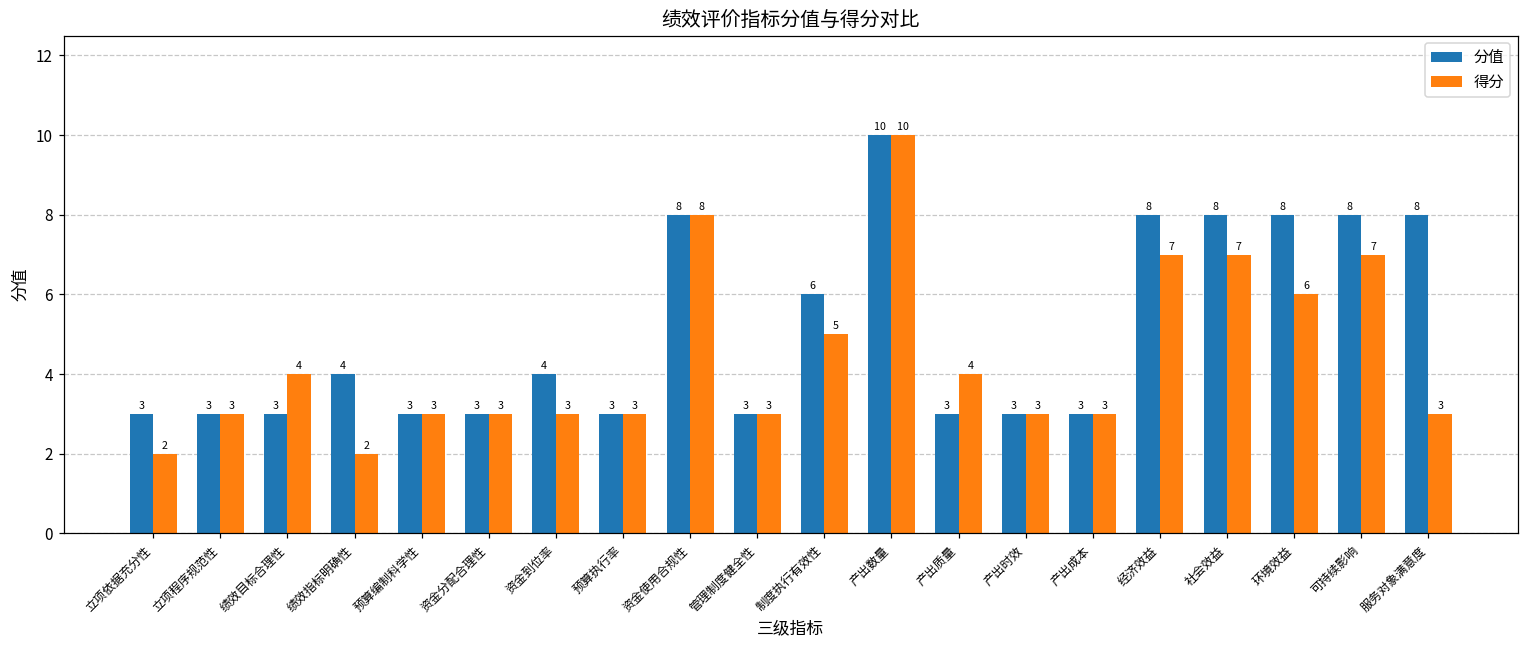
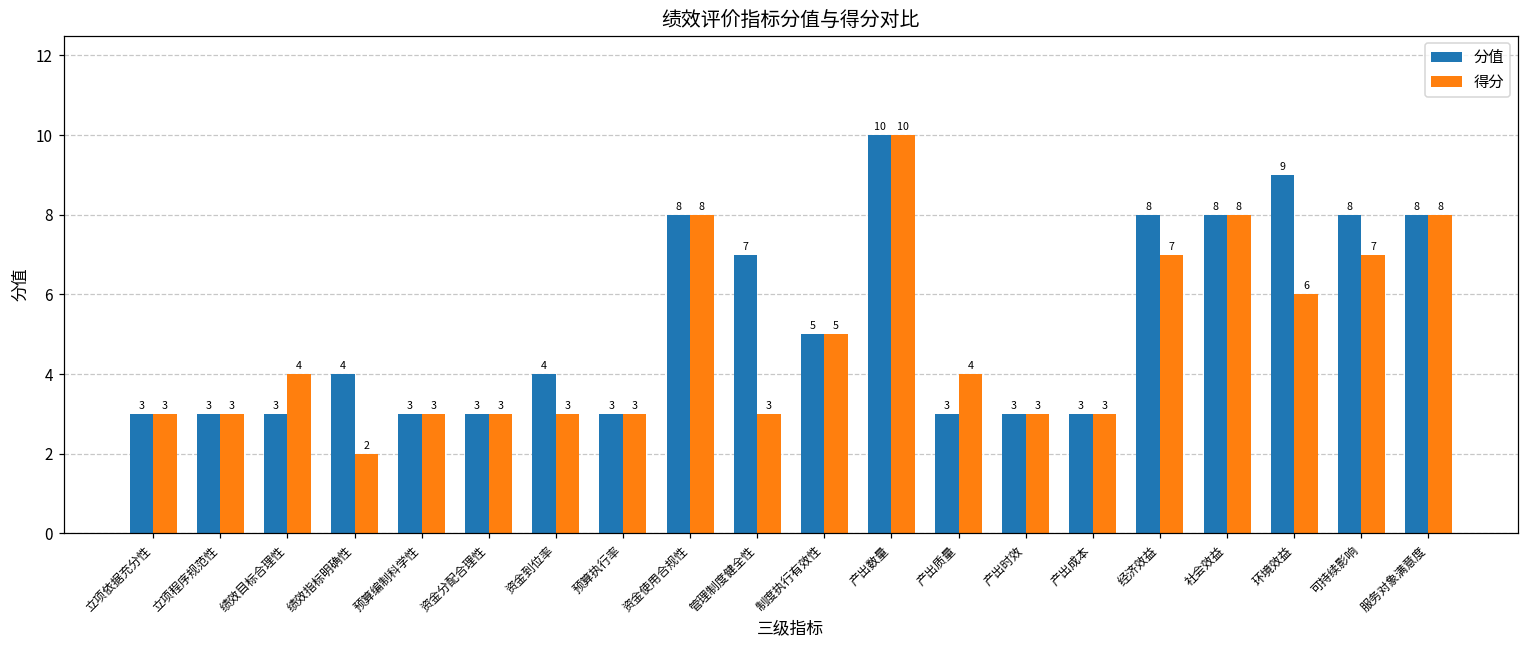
  {
    "分值": {
      "立项依据充分性": 3,
      "立项程序规范性": 3,
      "绩效目标合理性": 3,
      "绩效指标明确性": 4,
      "预算编制科学性": 3,
      "资金分配合理性": 3,
      "资金到位率": 4,
      "预算执行率": 3,
      "资金使用合规性": 8,
-     "管理制度健全性": 3,
-     "制度执行有效性": 6,
+     "管理制度健全性": 7,
+     "制度执行有效性": 5,
      "产出数量": 10,
      "产出质量": 3,
      "产出时效": 3,
      "产出成本": 3,
      "经济效益": 8,
      "社会效益": 8,
-     "环境效益": 8,
+     "环境效益": 9,
      "可持续影响": 8,
      "服务对象满意度": 8
    },
    "得分": {
-     "立项依据充分性": 2,
+     "立项依据充分性": 3,
      "立项程序规范性": 3,
      "绩效目标合理性": 4,
      "绩效指标明确性": 2,
      "预算编制科学性": 3,
      "资金分配合理性": 3,
      "资金到位率": 3,
      "预算执行率": 3,
      "资金使用合规性": 8,
      "管理制度健全性": 3,
      "制度执行有效性": 5,
      "产出数量": 10,
      "产出质量": 4,
      "产出时效": 3,
      "产出成本": 3,
      "经济效益": 7,
-     "社会效益": 7,
+     "社会效益": 8,
      "环境效益": 6,
      "可持续影响": 7,
-     "服务对象满意度": 3
+     "服务对象满意度": 8
    }
  }
